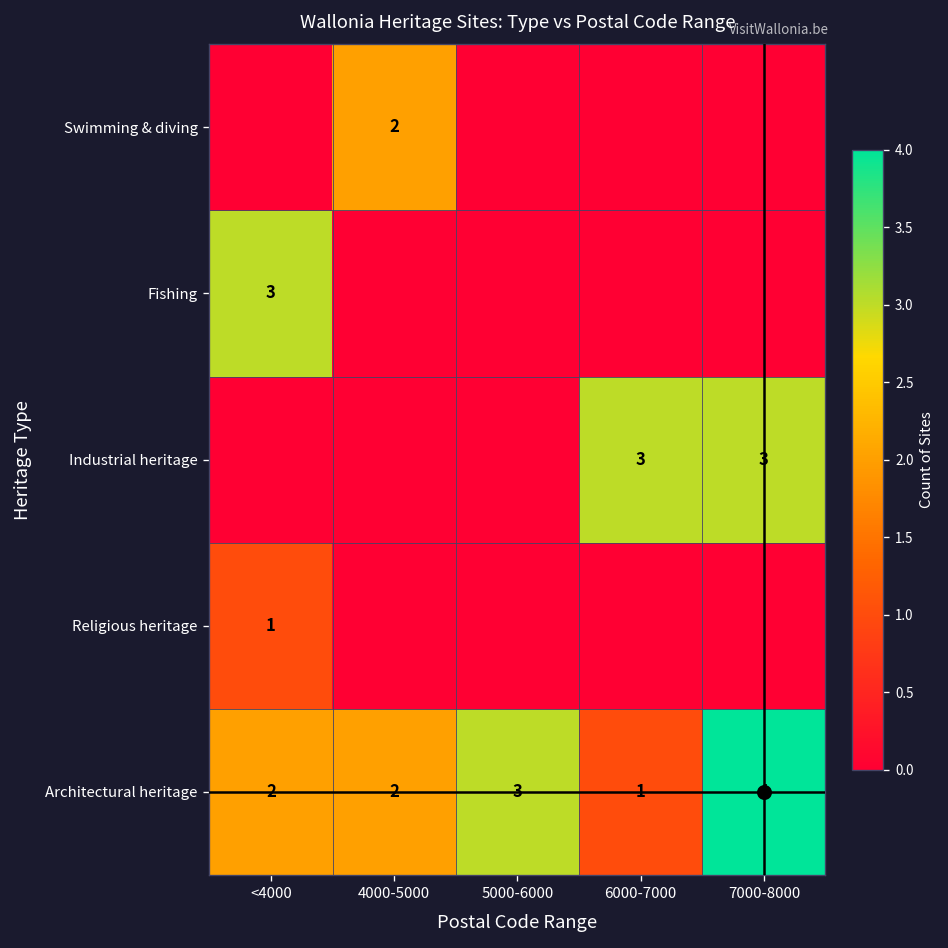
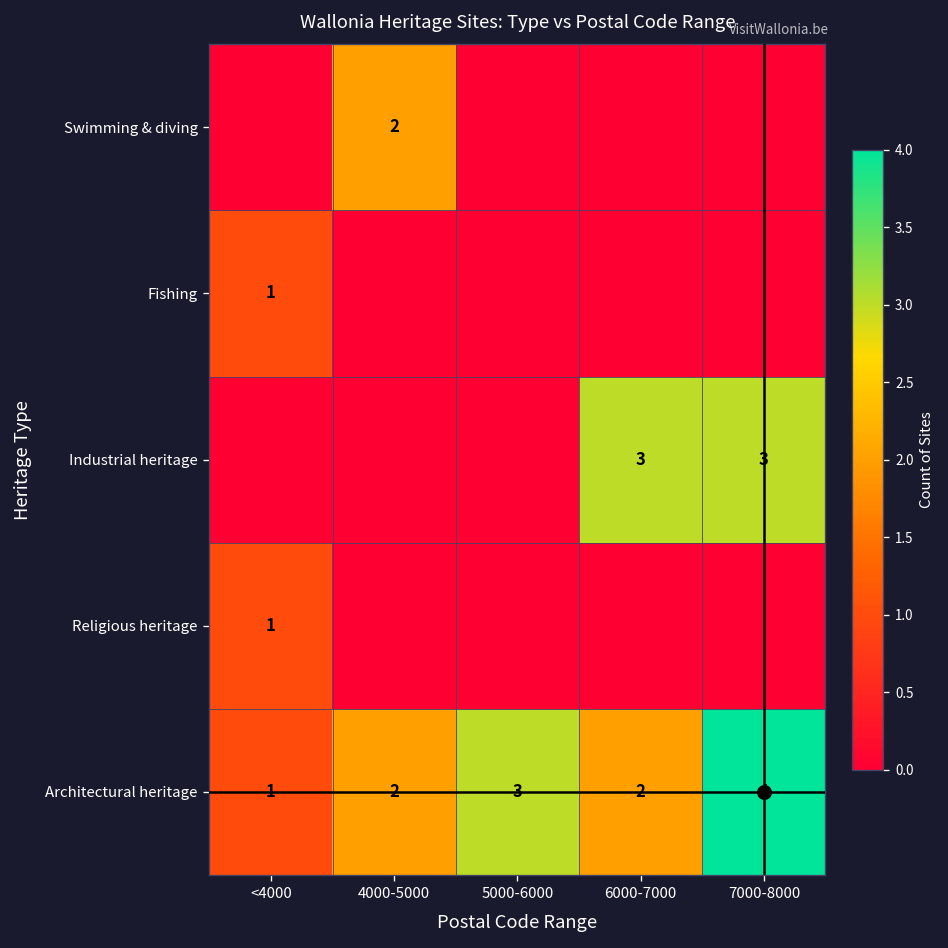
  {
    "Swimming & diving": {
      "4000-5000": 2
    },
    "Fishing": {
-     "<4000": 3
+     "<4000": 1
    },
    "Industrial heritage": {
      "6000-7000": 3,
      "7000-8000": 3
    },
    "Religious heritage": {
      "<4000": 1
    },
    "Architectural heritage": {
-     "<4000": 2,
+     "<4000": 1,
      "4000-5000": 2,
      "5000-6000": 3,
-     "6000-7000": 1
+     "6000-7000": 2
    }
  }
